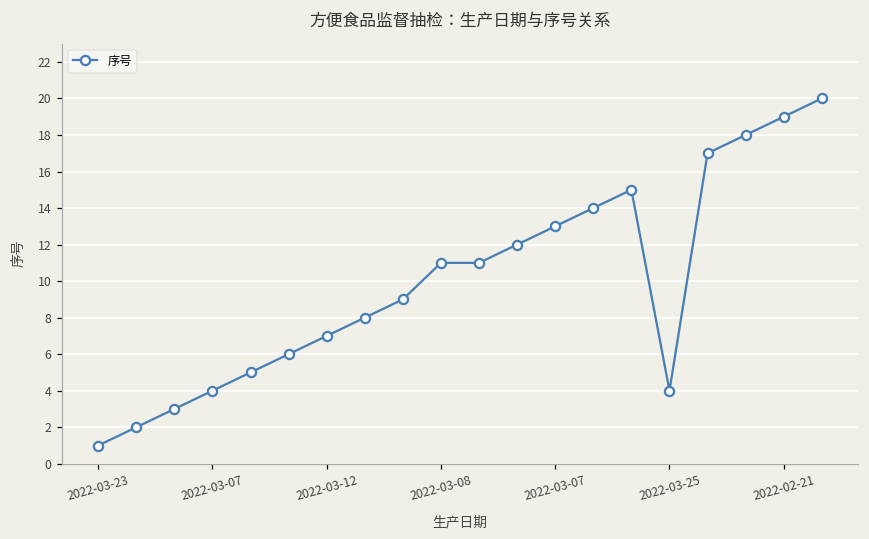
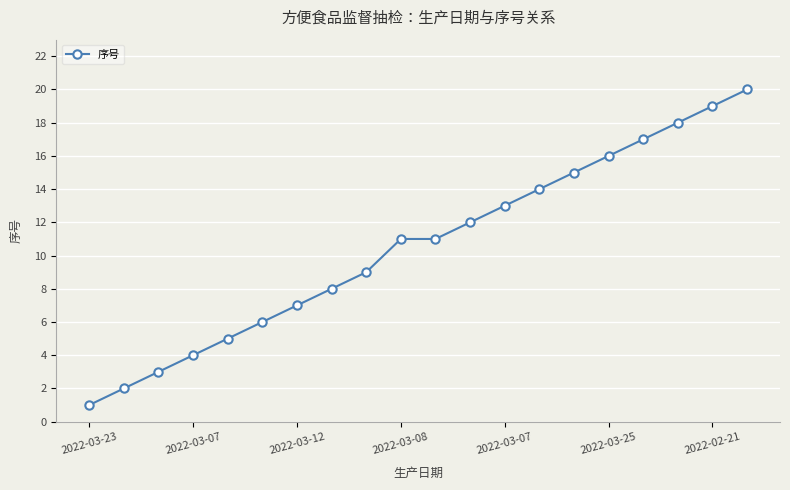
  {
    "2022-03-08": 11,
-   "2022-03-25": 4,
+   "2022-03-25": 16,
    "2022-02-21": 19
  }
